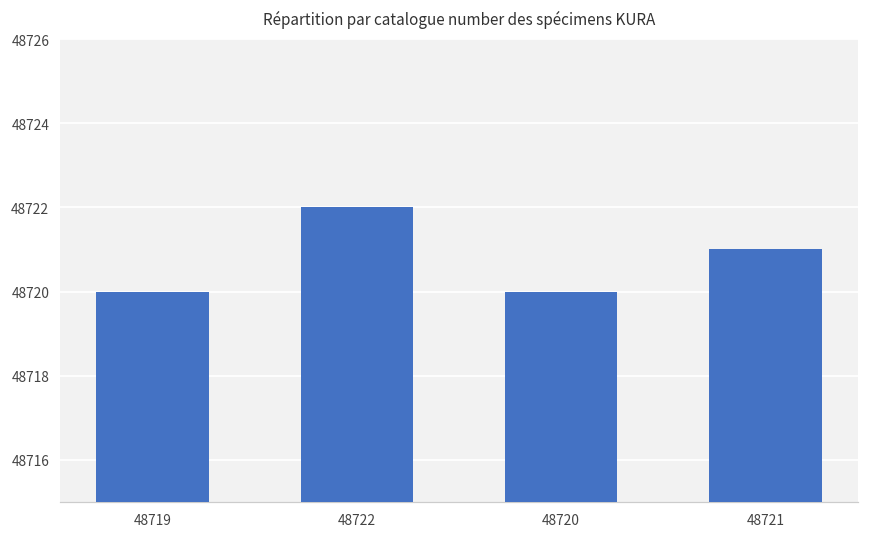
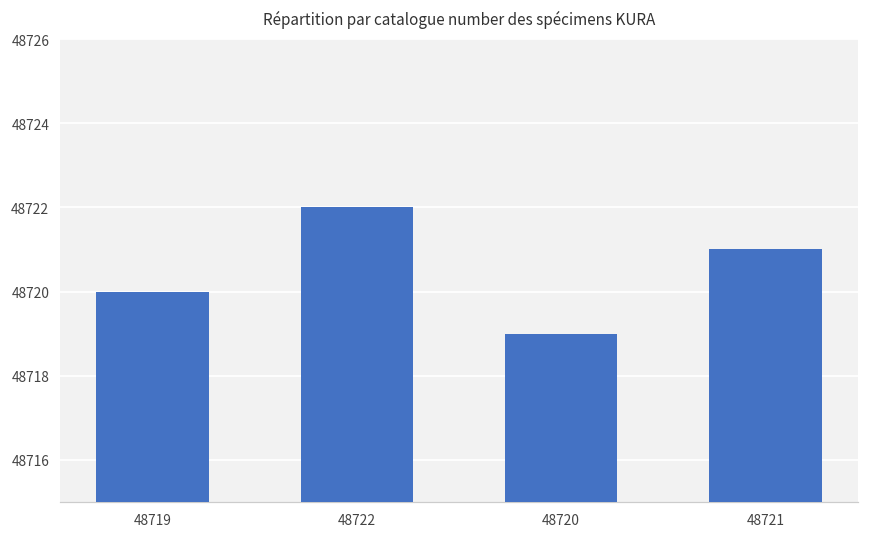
  {
    "48719": 48720,
    "48722": 48722,
-   "48720": 48720,
+   "48720": 48719,
    "48721": 48721
  }
